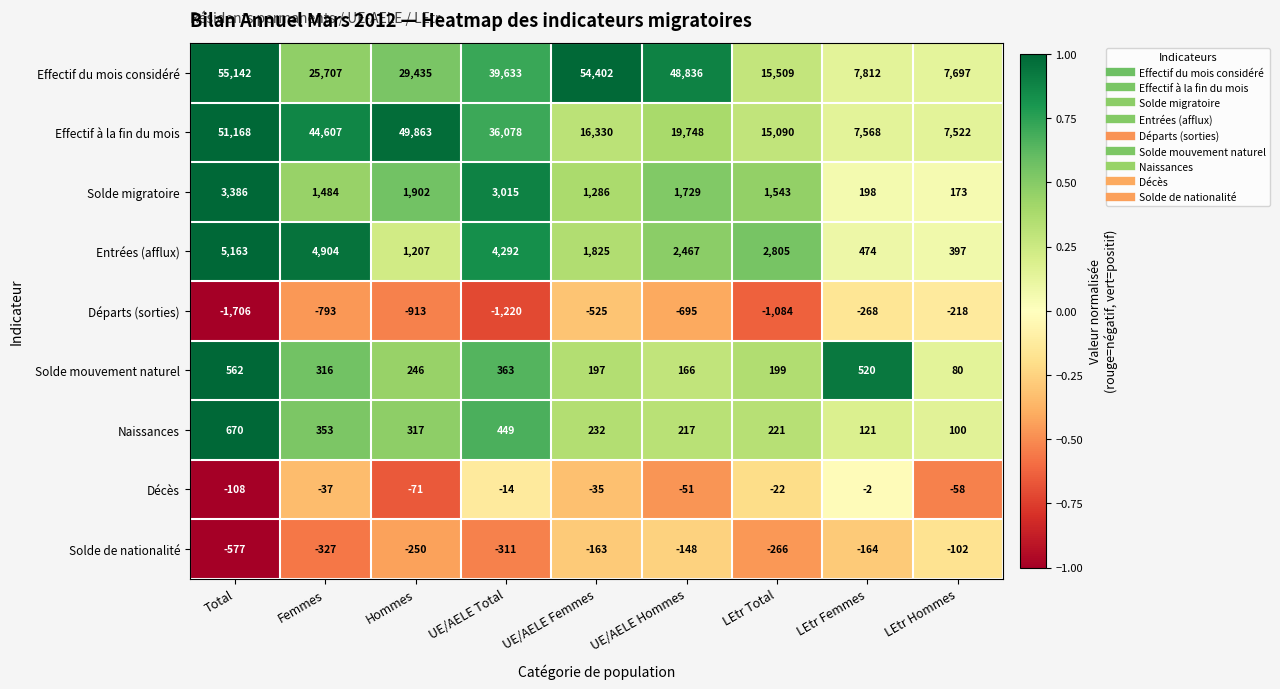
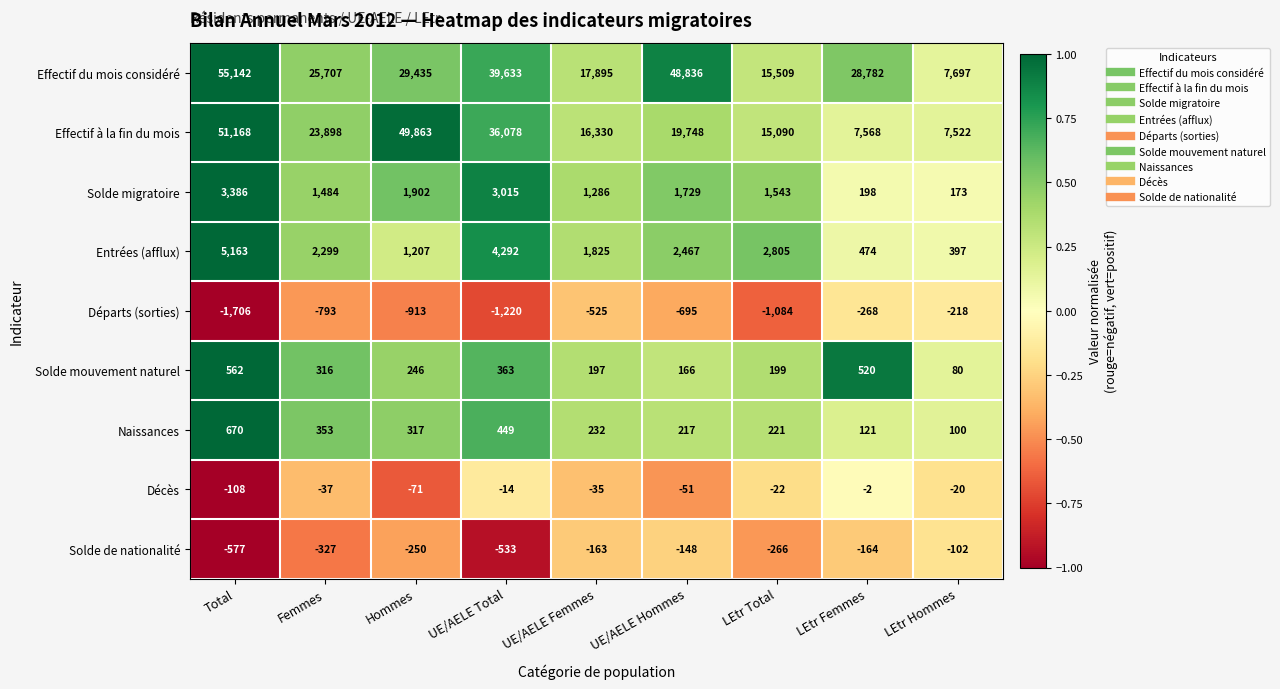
  {
    "Effectif du mois considéré": {
      "Total": "55,142",
      "Femmes": "25,707",
      "Hommes": "29,435",
      "UE/AELE Total": "39,633",
-     "UE/AELE Femmes": "54,402",
+     "UE/AELE Femmes": "17,895",
      "UE/AELE Hommes": "48,836",
      "LEtr Total": "15,509",
-     "LEtr Femmes": "7,812",
+     "LEtr Femmes": "28,782",
      "LEtr Hommes": "7,697"
    },
    "Effectif à la fin du mois": {
      "Total": "51,168",
-     "Femmes": "44,607",
+     "Femmes": "23,898",
      "Hommes": "49,863",
      "UE/AELE Total": "36,078",
      "UE/AELE Femmes": "16,330",
      "UE/AELE Hommes": "19,748",
      "LEtr Total": "15,090",
      "LEtr Femmes": "7,568",
      "LEtr Hommes": "7,522"
    },
    "Solde migratoire": {
      "Total": "3,386",
      "Femmes": "1,484",
      "Hommes": "1,902",
      "UE/AELE Total": "3,015",
      "UE/AELE Femmes": "1,286",
      "UE/AELE Hommes": "1,729",
      "LEtr Total": "1,543",
      "LEtr Femmes": "198",
      "LEtr Hommes": "173"
    },
    "Entrées (afflux)": {
      "Total": "5,163",
-     "Femmes": "4,904",
+     "Femmes": "2,299",
      "Hommes": "1,207",
      "UE/AELE Total": "4,292",
      "UE/AELE Femmes": "1,825",
      "UE/AELE Hommes": "2,467",
      "LEtr Total": "2,805",
      "LEtr Femmes": "474",
      "LEtr Hommes": "397"
    },
    "Départs (sorties)": {
      "Total": "-1,706",
      "Femmes": "-793",
      "Hommes": "-913",
      "UE/AELE Total": "-1,220",
      "UE/AELE Femmes": "-525",
      "UE/AELE Hommes": "-695",
      "LEtr Total": "-1,084",
      "LEtr Femmes": "-268",
      "LEtr Hommes": "-218"
    },
    "Solde mouvement naturel": {
      "Total": "562",
      "Femmes": "316",
      "Hommes": "246",
      "UE/AELE Total": "363",
      "UE/AELE Femmes": "197",
      "UE/AELE Hommes": "166",
      "LEtr Total": "199",
      "LEtr Femmes": "520",
      "LEtr Hommes": "80"
    },
    "Naissances": {
      "Total": "670",
      "Femmes": "353",
      "Hommes": "317",
      "UE/AELE Total": "449",
      "UE/AELE Femmes": "232",
      "UE/AELE Hommes": "217",
      "LEtr Total": "221",
      "LEtr Femmes": "121",
      "LEtr Hommes": "100"
    },
    "Décès": {
      "Total": "-108",
      "Femmes": "-37",
      "Hommes": "-71",
      "UE/AELE Total": "-14",
      "UE/AELE Femmes": "-35",
      "UE/AELE Hommes": "-51",
      "LEtr Total": "-22",
      "LEtr Femmes": "-2",
-     "LEtr Hommes": "-58"
+     "LEtr Hommes": "-20"
    },
    "Solde de nationalité": {
      "Total": "-577",
      "Femmes": "-327",
      "Hommes": "-250",
-     "UE/AELE Total": "-311",
+     "UE/AELE Total": "-533",
      "UE/AELE Femmes": "-163",
      "UE/AELE Hommes": "-148",
      "LEtr Total": "-266",
      "LEtr Femmes": "-164",
      "LEtr Hommes": "-102"
    }
  }
